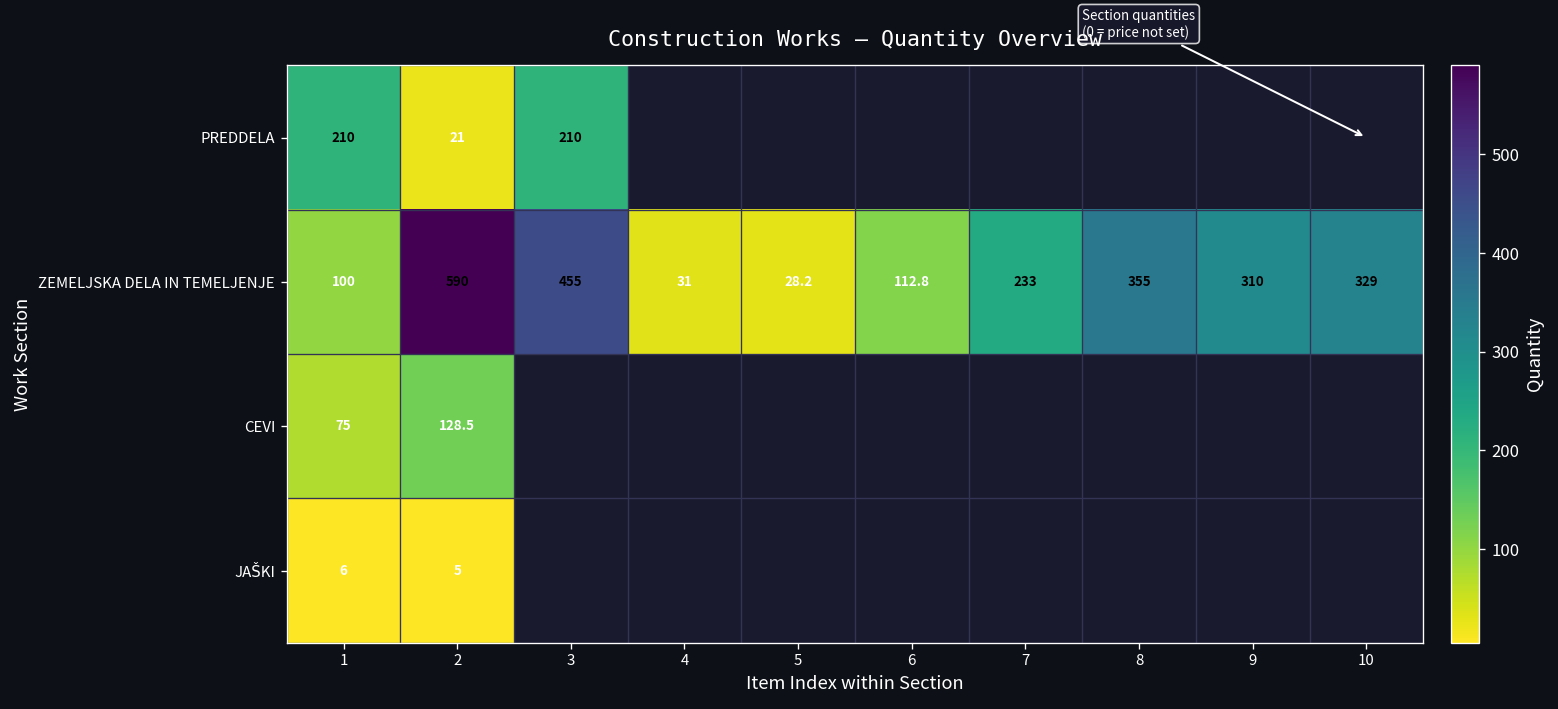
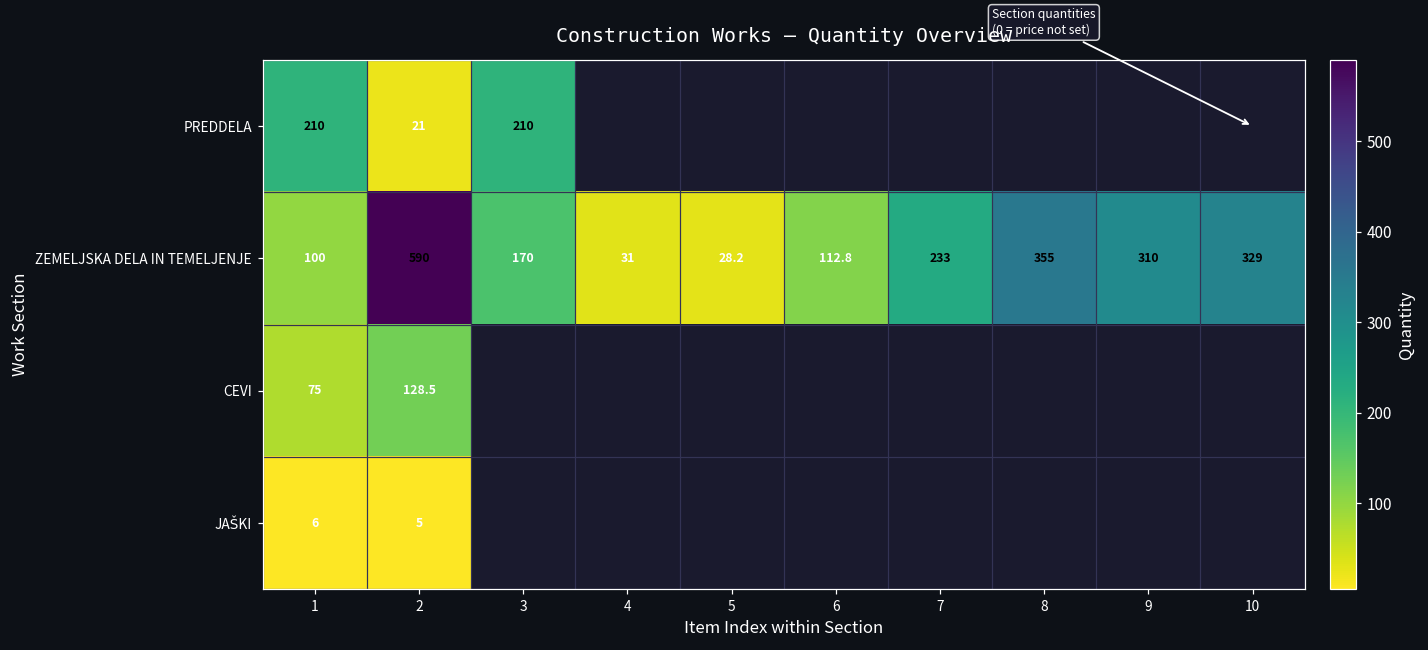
  {
    "PREDDELA": {
      "1": 210,
      "2": 21,
      "3": 210
    },
    "ZEMELJSKA DELA IN TEMELJENJE": {
      "1": 100,
      "2": 590,
-     "3": 455,
+     "3": 170,
      "4": 31,
      "5": 28.2,
      "6": 112.8,
      "7": 233,
      "8": 355,
      "9": 310,
      "10": 329
    },
    "CEVI": {
      "1": 75,
      "2": 128.5
    },
    "JAŠKI": {
      "1": 6,
      "2": 5
    }
  }
